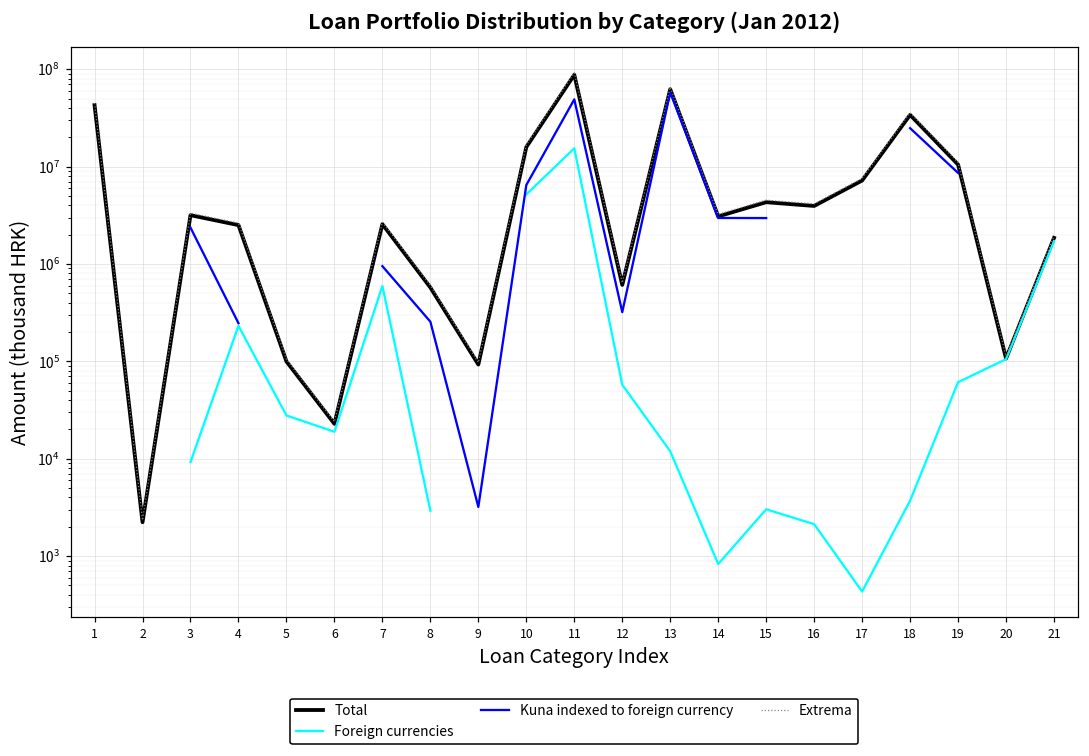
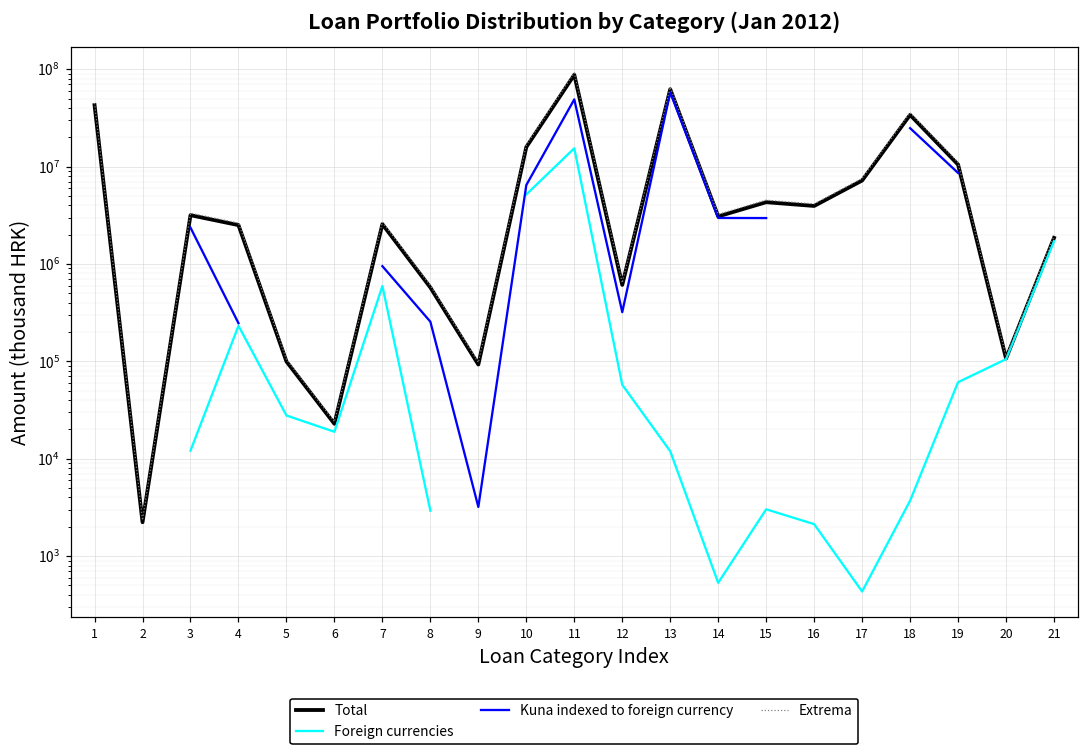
  {
    "Foreign currencies": {
      "1": 1700,
-     "3": 9000,
+     "3": 12000,
      "5": 28000,
      "6": 19000,
      "7": 600000,
      "8": 2900,
      "10": 5000000,
      "11": 15000000,
      "12": 60000,
      "13": 12000,
-     "14": 800,
+     "14": 500,
      "15": 3000,
      "16": 2100,
      "17": 400,
      "18": 3700,
      "19": 60000,
      "21": 1700000
    },
    "Kuna indexed to foreign currency": {
      "1": 8000000,
      "3": 2400000,
      "7": 900000,
      "8": 260000,
      "9": 3200,
      "10": 6000000,
      "11": 50000000,
      "12": 320000,
      "13": 60000000,
      "15": 3000000,
      "18": 25000000,
      "19": 9000000,
      "21": 130000
    }
  }
